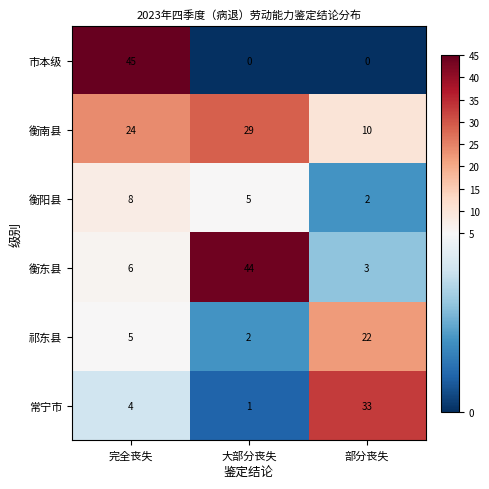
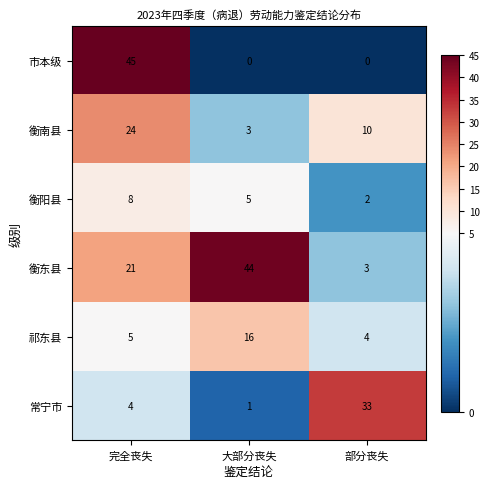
  {
    "市本级": {
      "完全丧失": 45,
      "大部分丧失": 0,
      "部分丧失": 0
    },
    "衡南县": {
      "完全丧失": 24,
-     "大部分丧失": 29,
+     "大部分丧失": 3,
      "部分丧失": 10
    },
    "衡阳县": {
      "完全丧失": 8,
      "大部分丧失": 5,
      "部分丧失": 2
    },
    "衡东县": {
-     "完全丧失": 6,
+     "完全丧失": 21,
      "大部分丧失": 44,
      "部分丧失": 3
    },
    "祁东县": {
      "完全丧失": 5,
-     "大部分丧失": 2,
-     "部分丧失": 22
+     "大部分丧失": 16,
+     "部分丧失": 4
    },
    "常宁市": {
      "完全丧失": 4,
      "大部分丧失": 1,
      "部分丧失": 33
    }
  }
